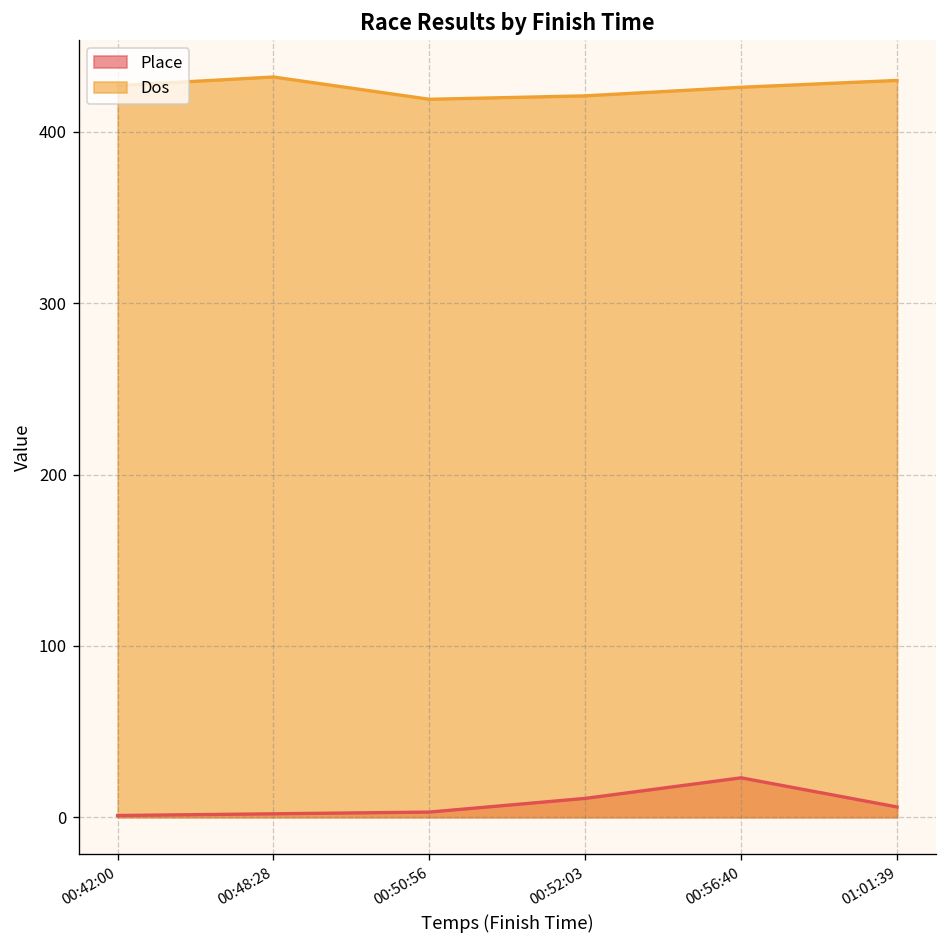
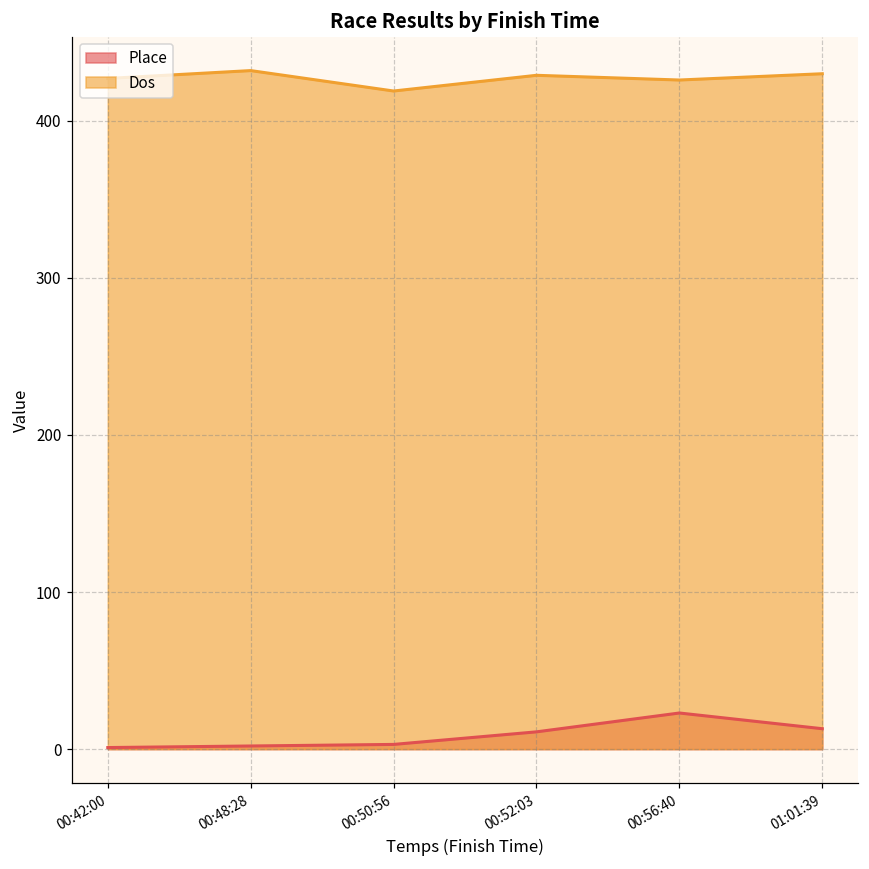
  {
    "Place": {
      "00:42:00": 1,
      "00:48:28": 2,
      "00:50:56": 3,
      "00:52:03": 11,
      "00:56:40": 23,
-     "01:01:39": 6
+     "01:01:39": 13
    },
    "Dos": {
      "00:48:28": 432,
      "00:50:56": 419,
-     "00:52:03": 421,
+     "00:52:03": 429,
      "00:56:40": 426,
      "01:01:39": 430
    }
  }
